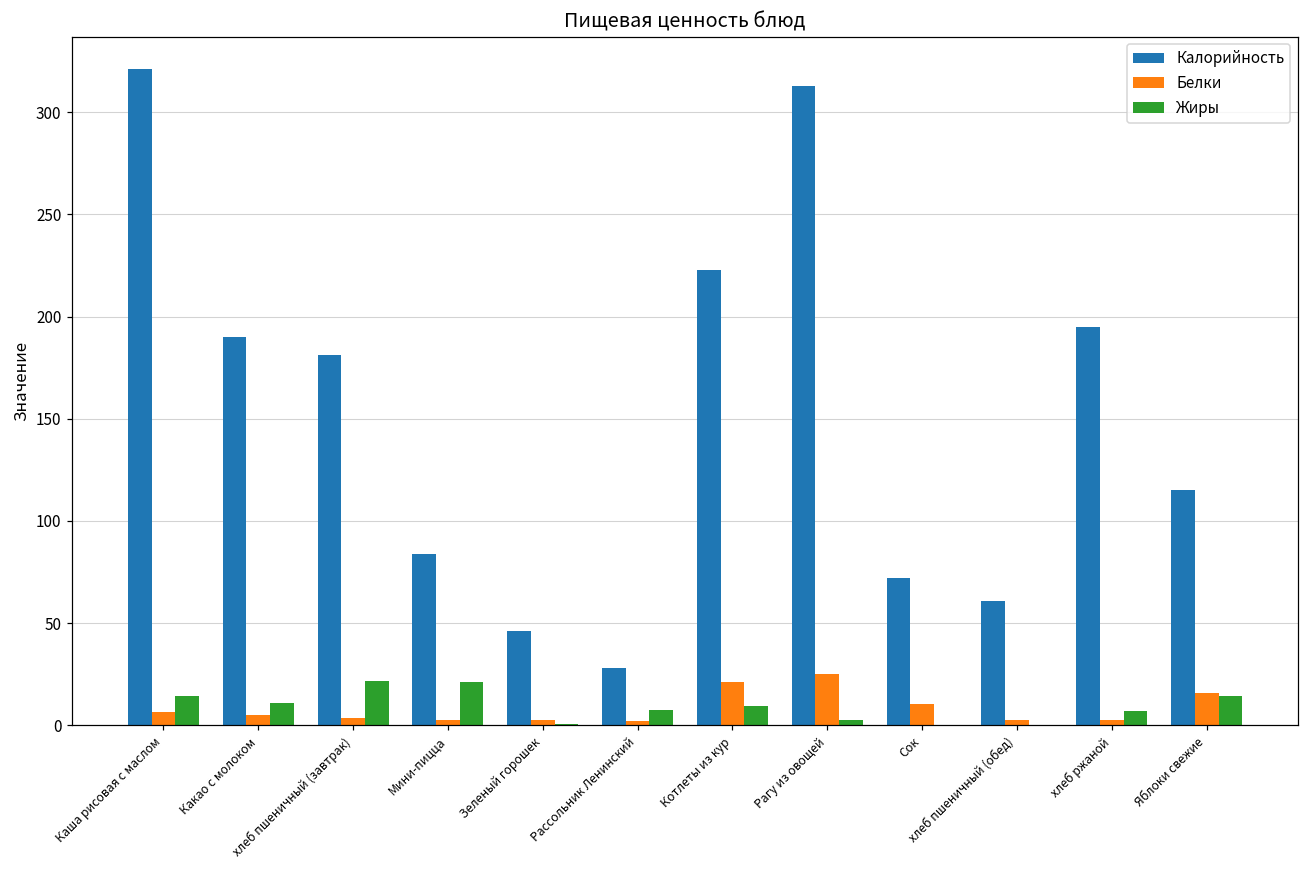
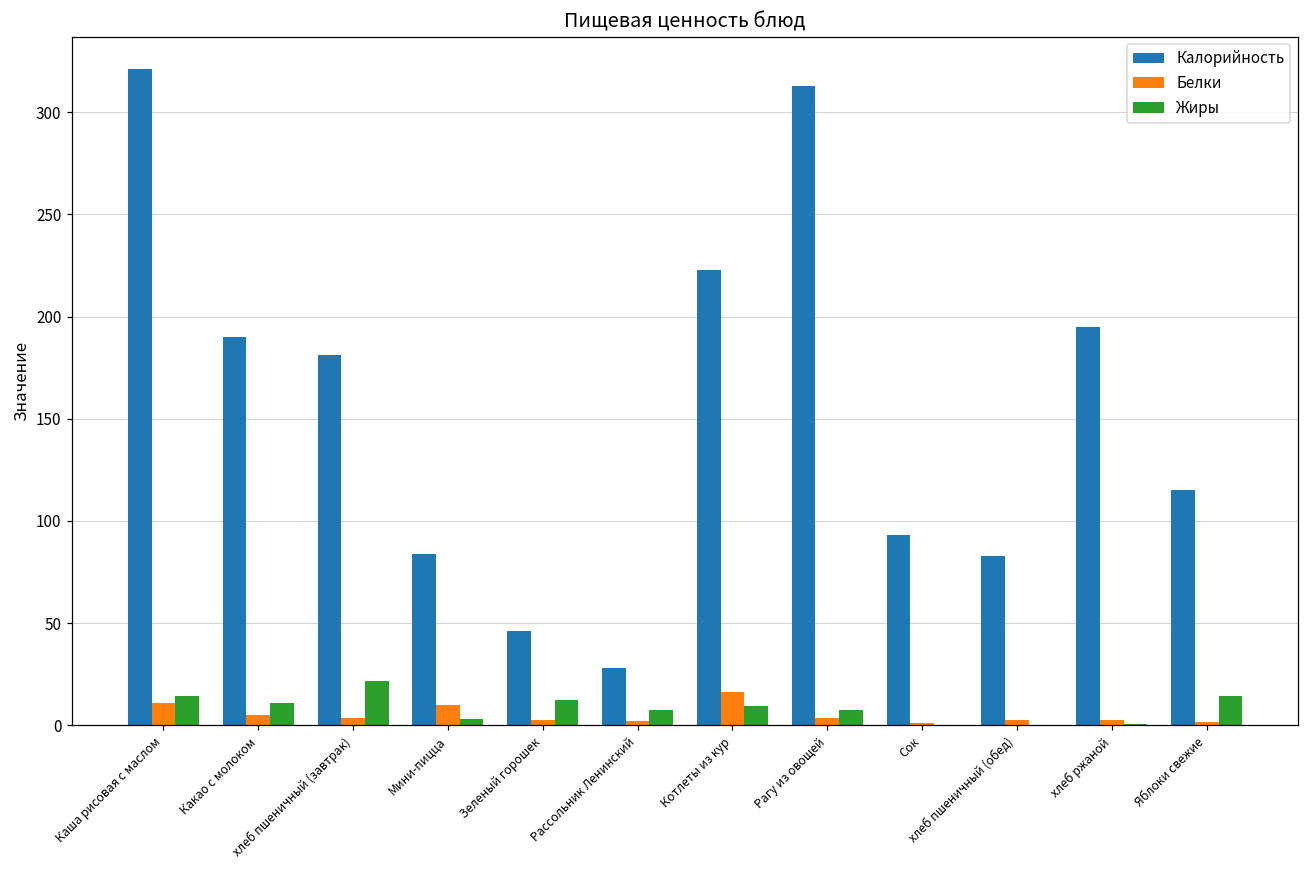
  {
    "Калорийность": {
      "Каша рисовая с маслом": 321,
      "Какао с молоком": 190,
      "хлеб пшеничный (завтрак)": 181,
      "Мини-пицца": 84,
      "Зеленый горошек": 46,
      "Рассольник Ленинский": 28,
      "Котлеты из кур": 223,
      "Рагу из овощей": 313,
-     "Сок": 72,
-     "хлеб пшеничный (обед)": 61,
+     "Сок": 93,
+     "хлеб пшеничный (обед)": 83,
      "хлеб ржаной": 195,
      "Яблоки свежие": 115
    },
    "Белки": {
-     "Каша рисовая с маслом": 7,
+     "Каша рисовая с маслом": 11,
      "Какао с молоком": 5,
      "хлеб пшеничный (завтрак)": 4,
-     "Мини-пицца": 3,
+     "Мини-пицца": 10,
      "Зеленый горошек": 2,
      "Рассольник Ленинский": 2,
-     "Котлеты из кур": 21,
-     "Рагу из овощей": 25,
-     "Сок": 11,
+     "Котлеты из кур": 16,
+     "Рагу из овощей": 3,
+     "Сок": 1,
      "хлеб пшеничный (обед)": 3,
      "хлеб ржаной": 3,
-     "Яблоки свежие": 16
+     "Яблоки свежие": 1
    },
    "Жиры": {
      "Каша рисовая с маслом": 14,
      "Какао с молоком": 11,
      "хлеб пшеничный (завтрак)": 22,
-     "Мини-пицца": 21,
-     "Зеленый горошек": 0,
+     "Мини-пицца": 3,
+     "Зеленый горошек": 12,
      "Рассольник Ленинский": 8,
      "Котлеты из кур": 9,
-     "Рагу из овощей": 2,
+     "Рагу из овощей": 8,
      "Сок": 0,
-     "хлеб ржаной": 7,
+     "хлеб ржаной": 1,
      "Яблоки свежие": 14
    }
  }
